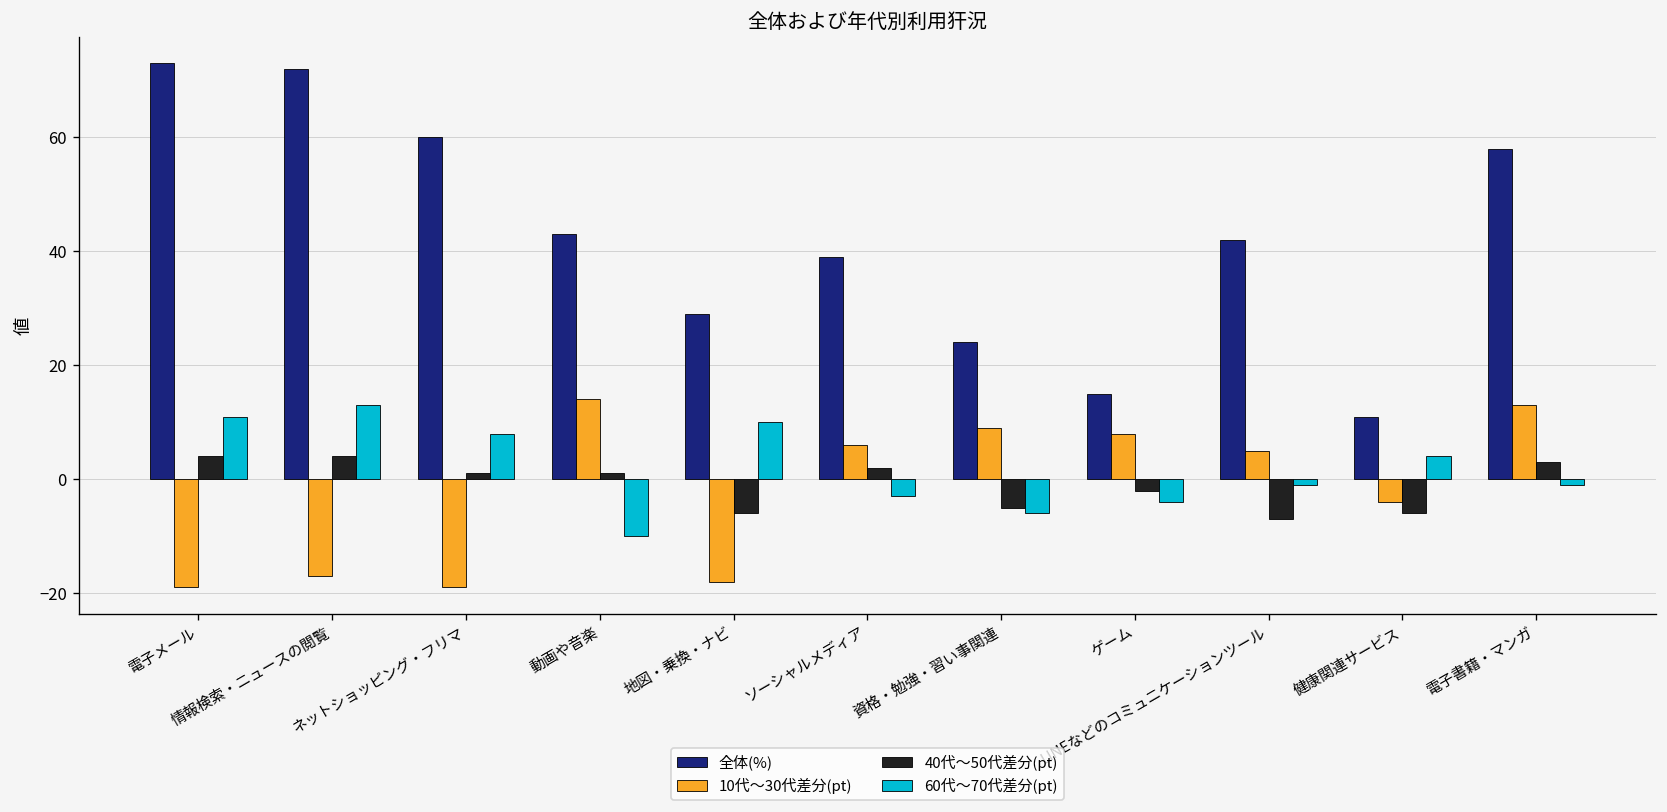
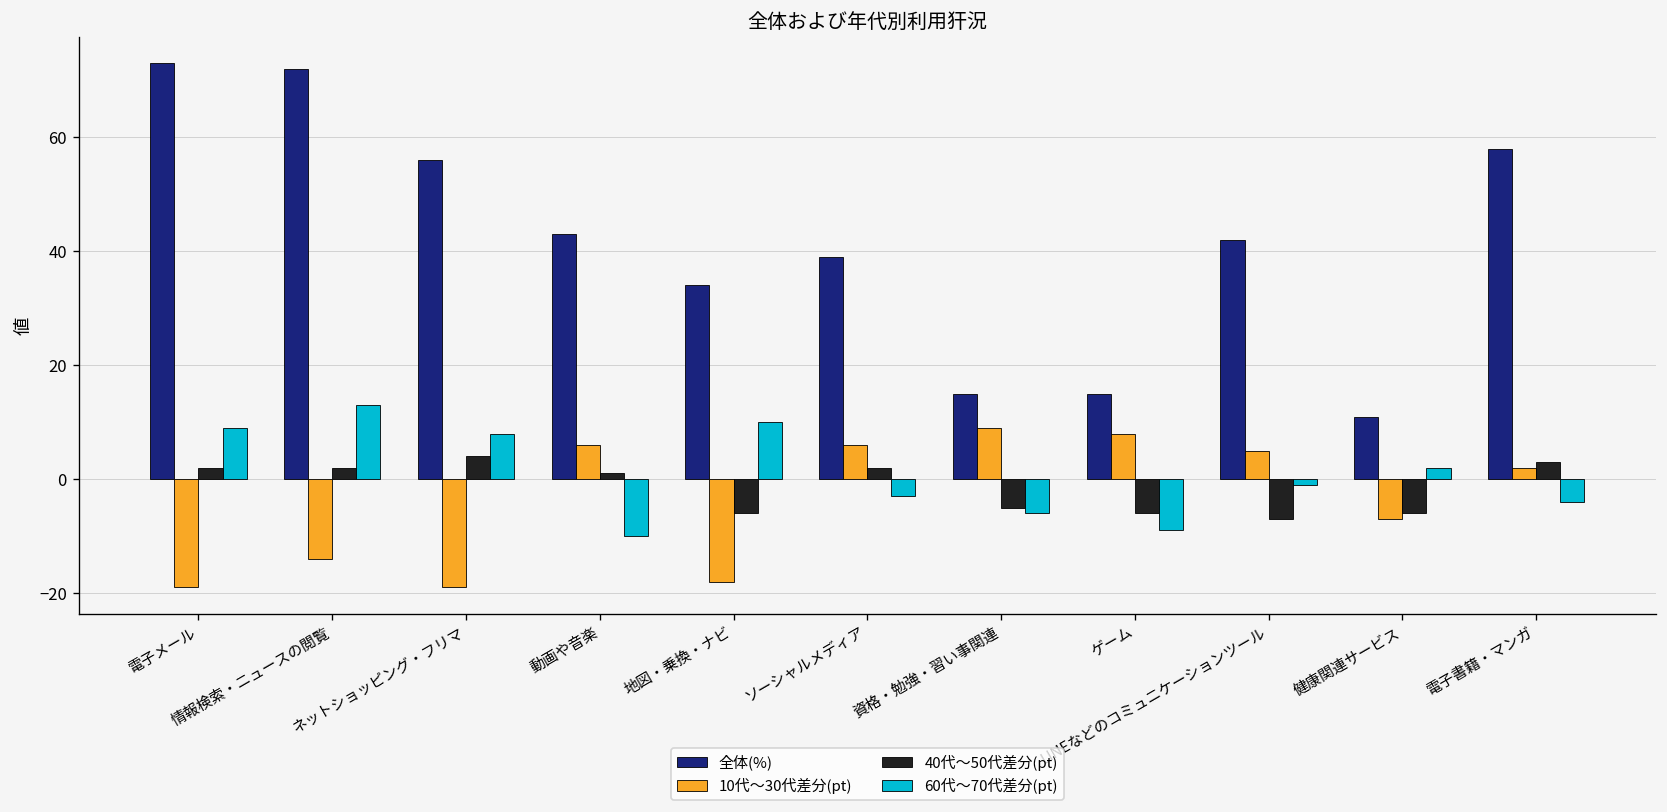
  {
    "全体(%)": {
      "電子メール": 73,
      "情報検索・ニュースの閲覧": 72,
-     "ネットショッピング・フリマ": 60,
+     "ネットショッピング・フリマ": 56,
      "動画や音楽": 43,
-     "地図・乗換・ナビ": 29,
+     "地図・乗換・ナビ": 34,
      "ソーシャルメディア": 39,
-     "資格・勉強・習い事関連": 24,
+     "資格・勉強・習い事関連": 15,
      "ゲーム": 15,
      "LINEなどのコミュニケーションツール": 42,
      "健康関連サービス": 11,
      "電子書籍・マンガ": 58
    },
    "10代～30代差分(pt)": {
      "電子メール": -19,
-     "情報検索・ニュースの閲覧": -17,
+     "情報検索・ニュースの閲覧": -14,
      "ネットショッピング・フリマ": -19,
-     "動画や音楽": 14,
+     "動画や音楽": 6,
      "地図・乗換・ナビ": -18,
      "ソーシャルメディア": 6,
      "資格・勉強・習い事関連": 9,
      "ゲーム": 8,
      "LINEなどのコミュニケーションツール": 5,
-     "健康関連サービス": -4,
-     "電子書籍・マンガ": 13
+     "健康関連サービス": -7,
+     "電子書籍・マンガ": 2
    },
    "40代～50代差分(pt)": {
-     "電子メール": 4,
-     "情報検索・ニュースの閲覧": 4,
-     "ネットショッピング・フリマ": 1,
+     "電子メール": 2,
+     "情報検索・ニュースの閲覧": 2,
+     "ネットショッピング・フリマ": 4,
      "動画や音楽": 1,
      "地図・乗換・ナビ": -6,
      "ソーシャルメディア": 2,
      "資格・勉強・習い事関連": -5,
-     "ゲーム": -2,
+     "ゲーム": -6,
      "LINEなどのコミュニケーションツール": -7,
      "健康関連サービス": -6,
      "電子書籍・マンガ": 3
    },
    "60代～70代差分(pt)": {
-     "電子メール": 11,
+     "電子メール": 9,
      "情報検索・ニュースの閲覧": 13,
      "ネットショッピング・フリマ": 8,
      "動画や音楽": -10,
      "地図・乗換・ナビ": 10,
      "ソーシャルメディア": -3,
      "資格・勉強・習い事関連": -6,
-     "ゲーム": -4,
+     "ゲーム": -9,
      "LINEなどのコミュニケーションツール": -1,
-     "健康関連サービス": 4,
-     "電子書籍・マンガ": -1
+     "健康関連サービス": 2,
+     "電子書籍・マンガ": -4
    }
  }
